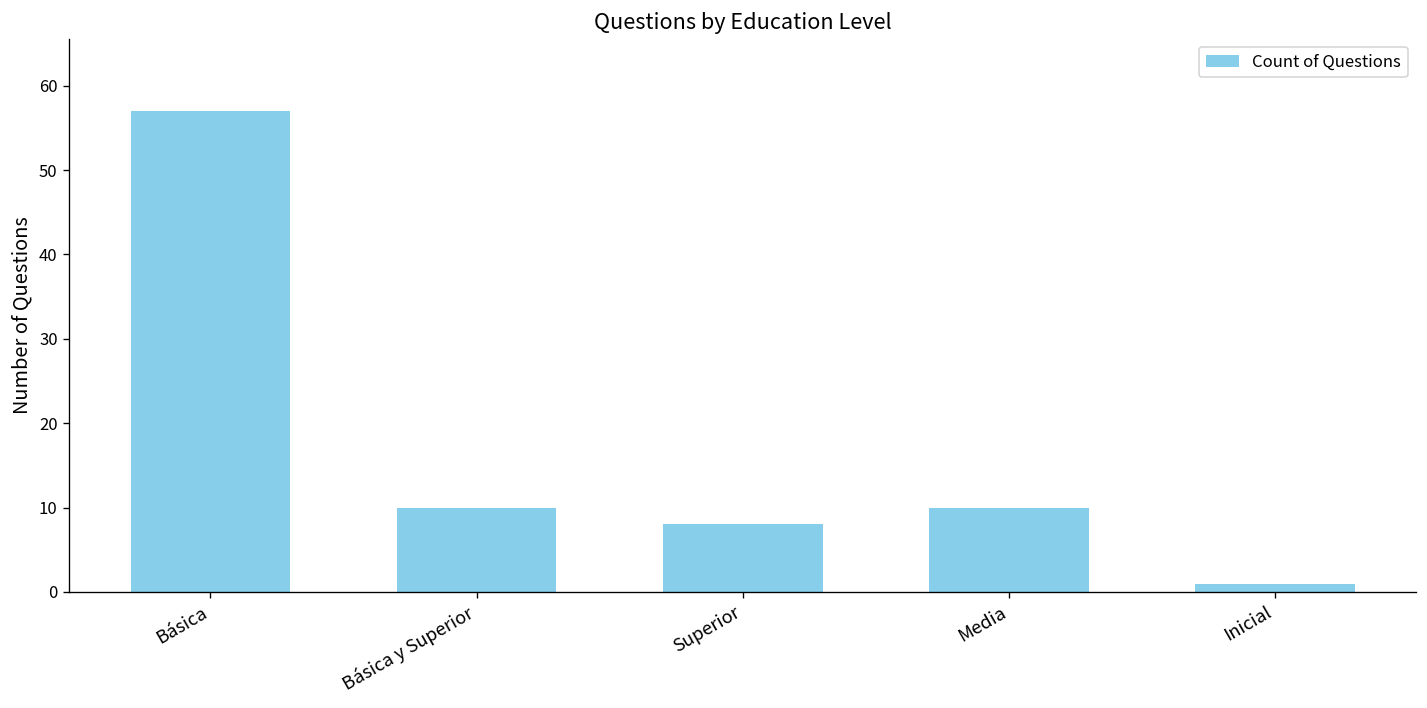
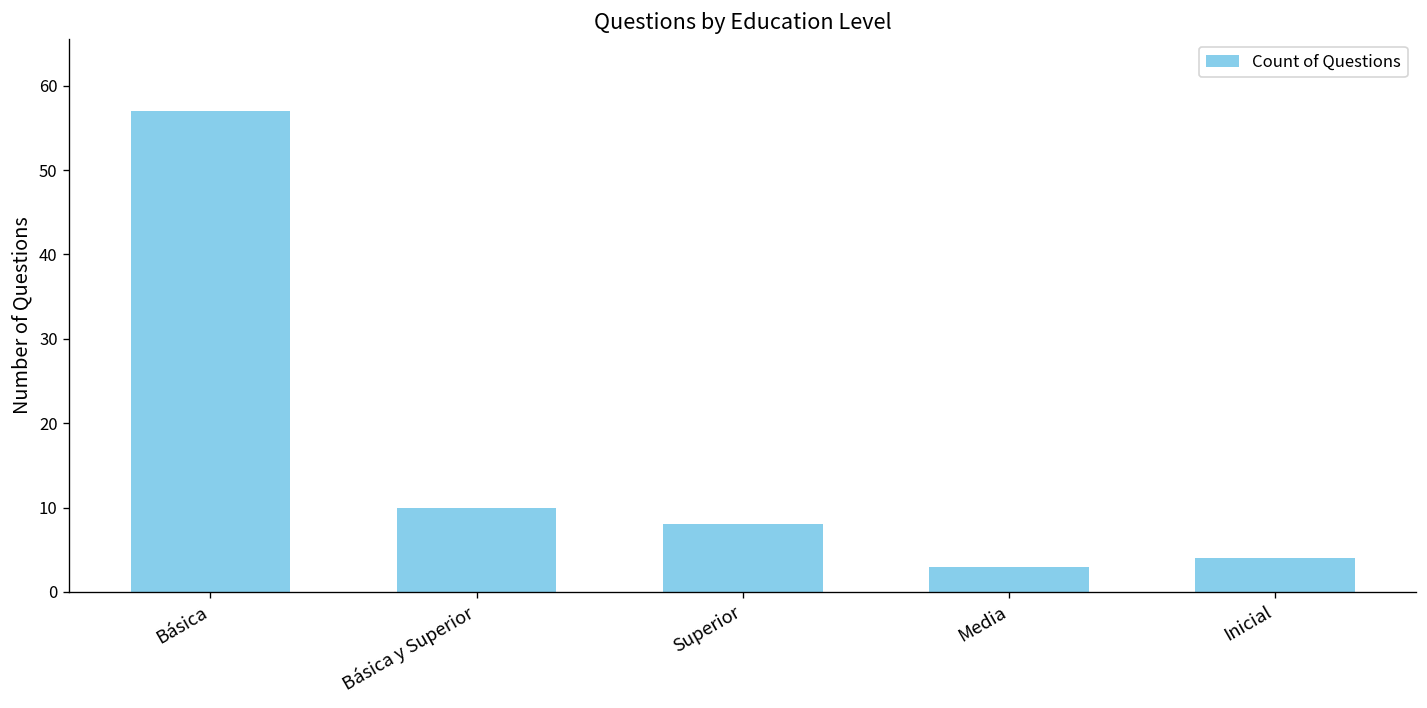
  {
    "Básica": 57,
    "Básica y Superior": 10,
    "Superior": 8,
-   "Media": 10,
-   "Inicial": 1
+   "Media": 3,
+   "Inicial": 4
  }
